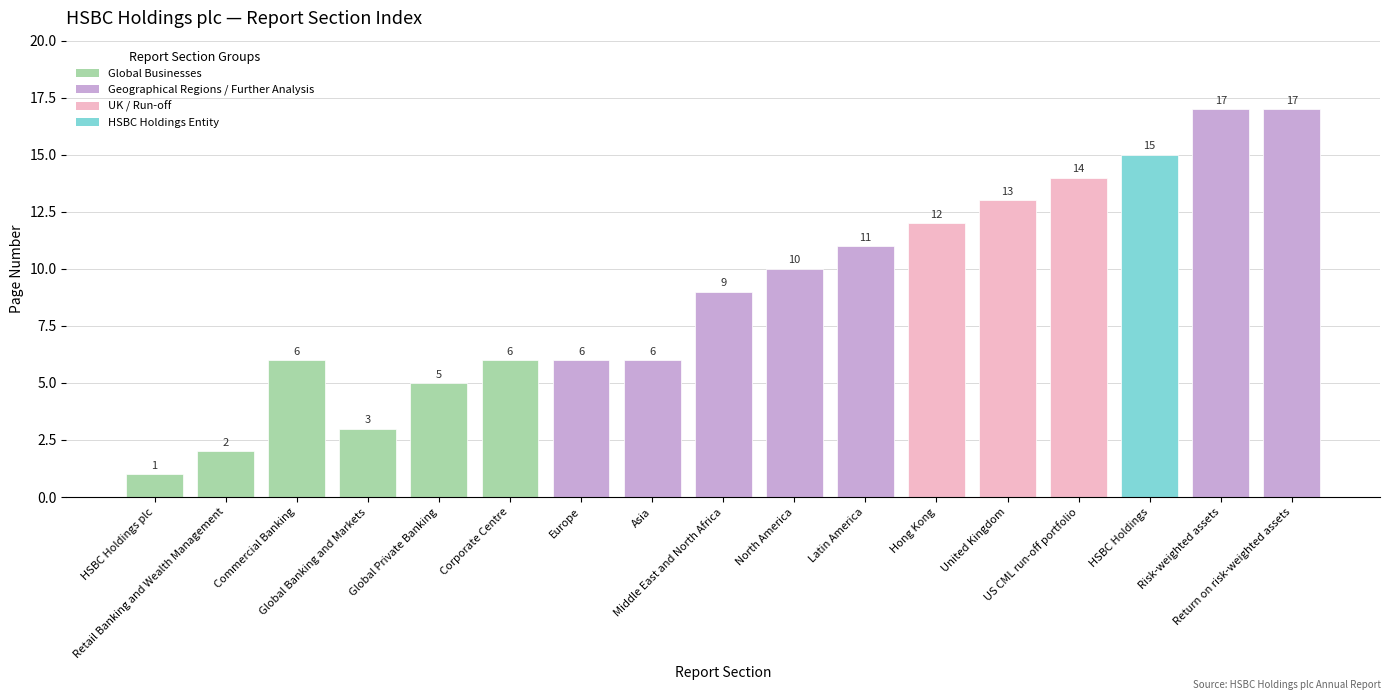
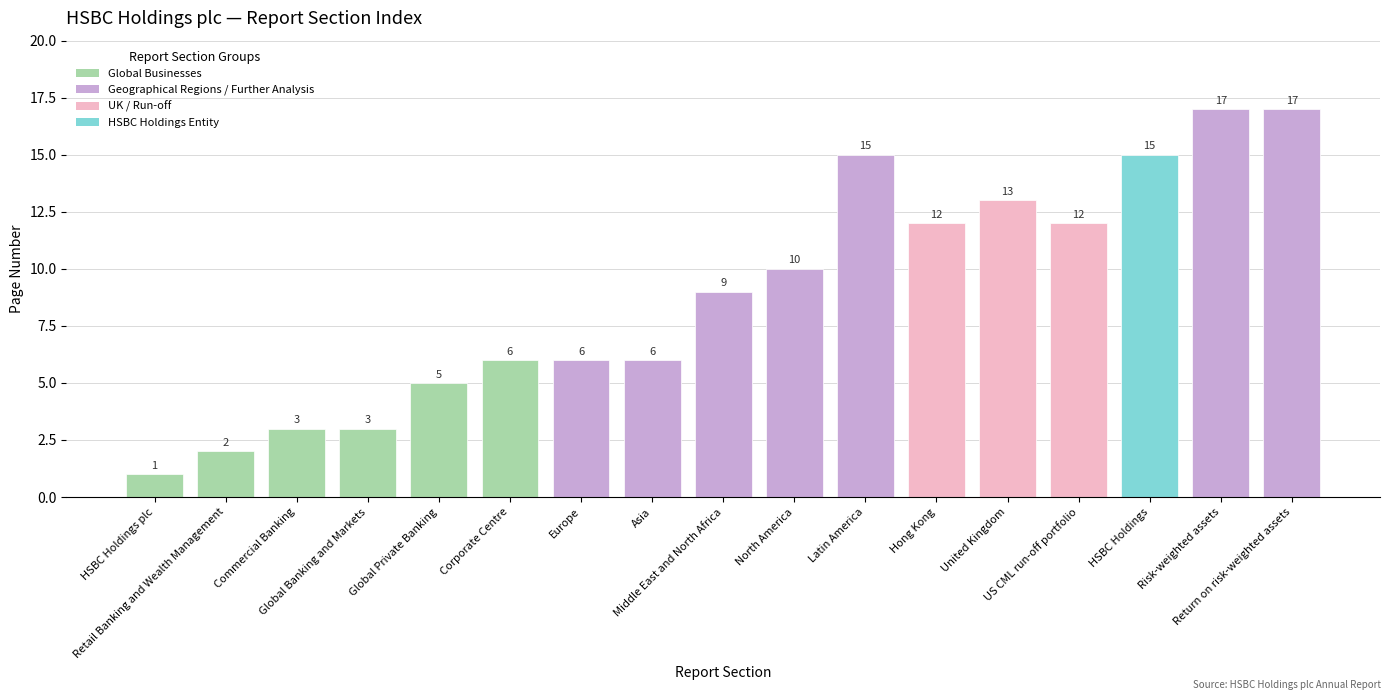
  {
    "HSBC Holdings plc": 1,
    "Retail Banking and Wealth Management": 2,
-   "Commercial Banking": 6,
+   "Commercial Banking": 3,
    "Global Banking and Markets": 3,
    "Global Private Banking": 5,
    "Corporate Centre": 6,
    "Europe": 6,
    "Asia": 6,
    "Middle East and North Africa": 9,
    "North America": 10,
-   "Latin America": 11,
+   "Latin America": 15,
    "Hong Kong": 12,
    "United Kingdom": 13,
-   "US CML run-off portfolio": 14,
+   "US CML run-off portfolio": 12,
    "HSBC Holdings": 15,
    "Risk-weighted assets": 17,
    "Return on risk-weighted assets": 17
  }
